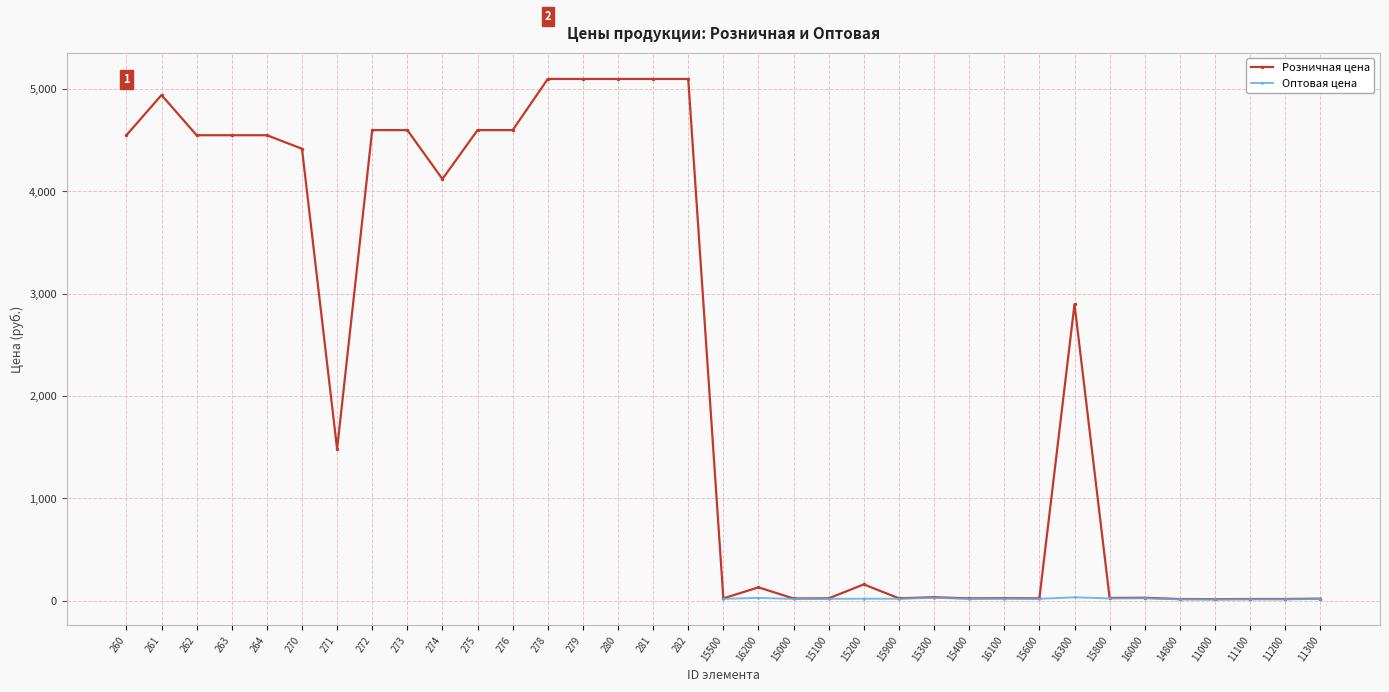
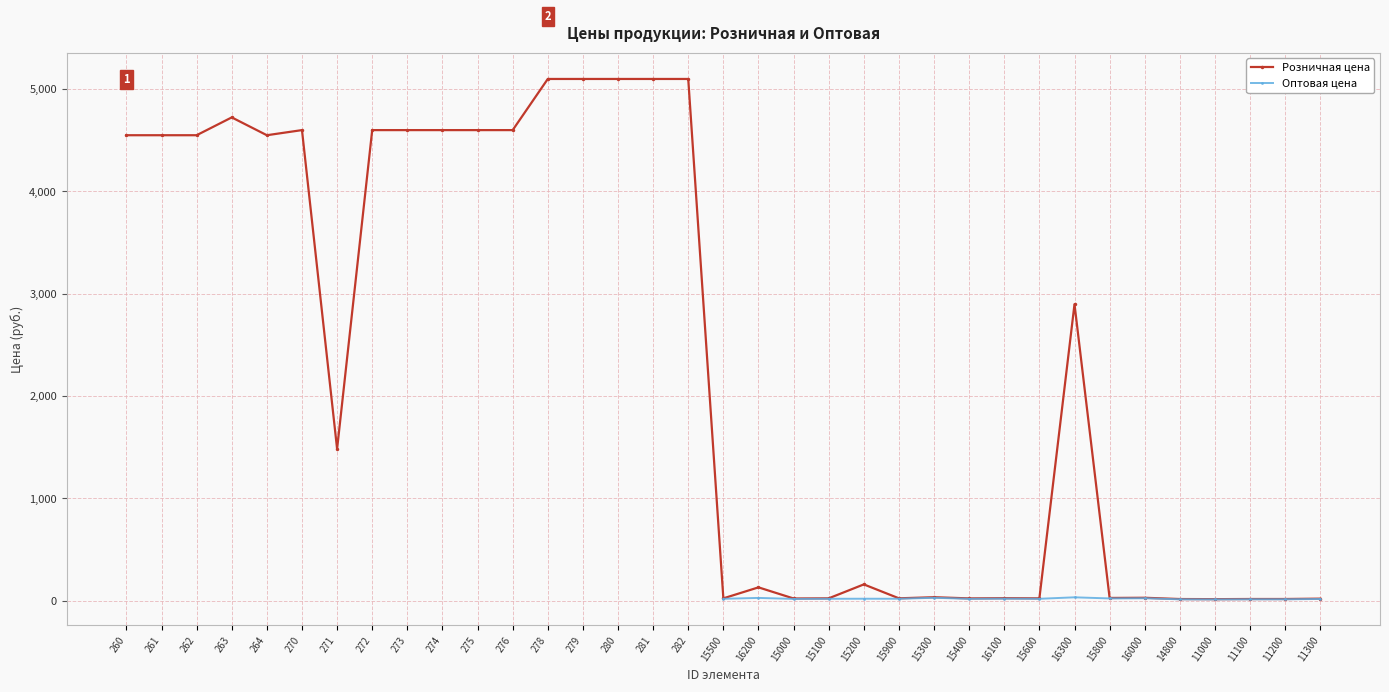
  {
    "Розничная цена": {
      "260": "4,550",
-     "261": "4,940",
+     "261": "4,550",
      "262": "4,550",
-     "263": "4,550",
+     "263": "4,720",
      "264": "4,550",
-     "270": "4,420",
+     "270": "4,600",
      "271": "1,480",
      "272": "4,600",
      "273": "4,600",
-     "274": "4,120",
+     "274": "4,600",
      "275": "4,600",
      "276": "4,600",
      "278": "5,100",
      "279": "5,100",
      "280": "5,100",
      "281": "5,100",
      "282": "5,100",
      "16200": "130",
      "15200": "160",
      "16300": "2,900"
    },
    "Оптовая цена": {
      "16200": "30",
      "15200": "20",
      "16300": "30"
    }
  }
